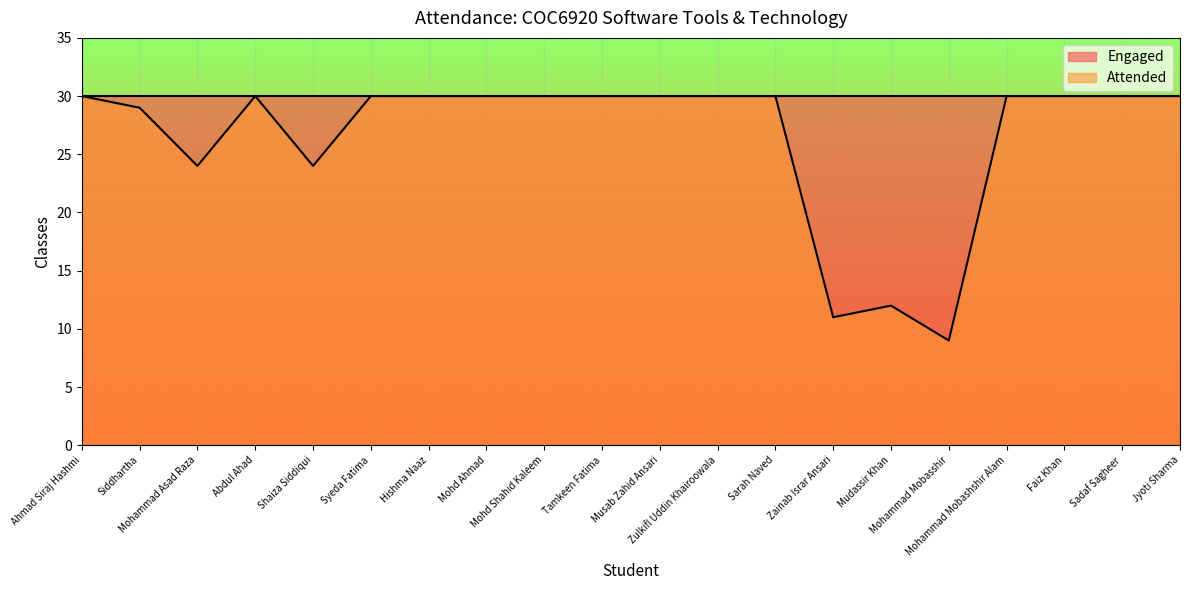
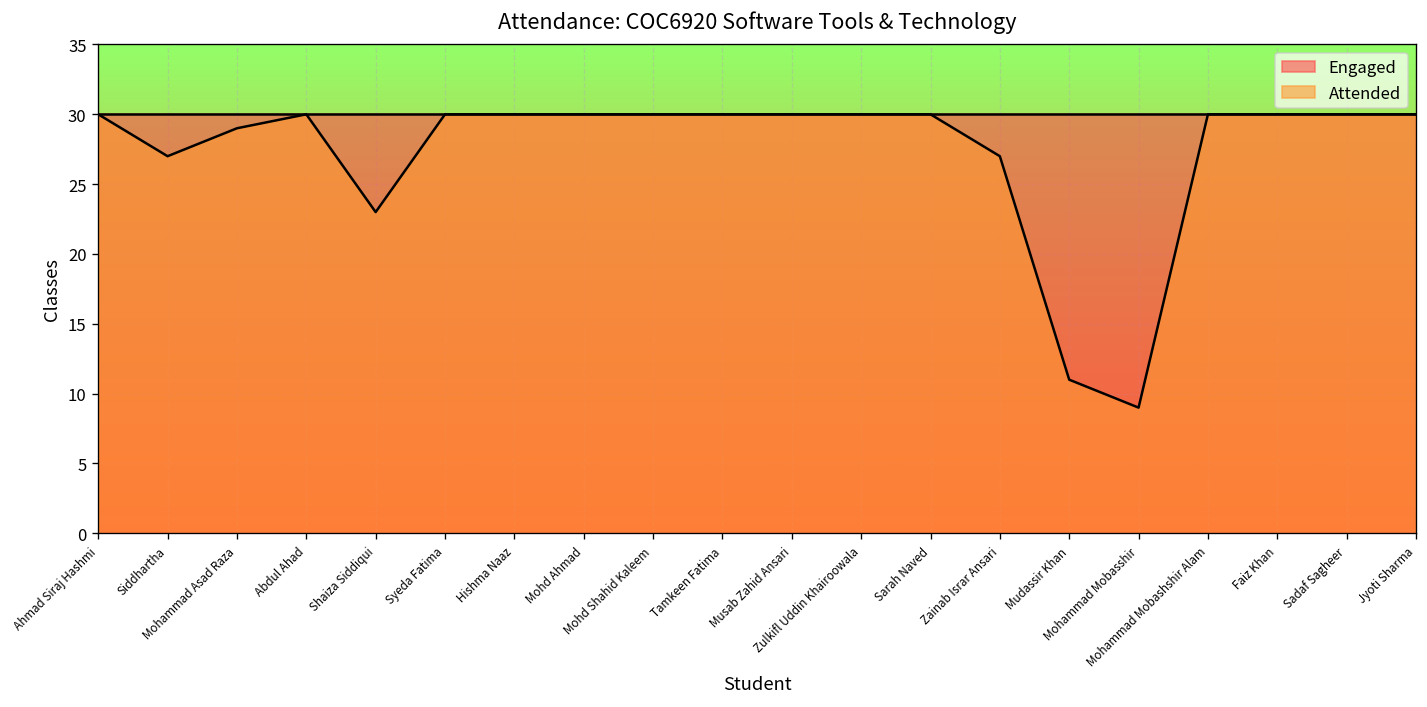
  {
    "Engaged": {
      "Siddhartha": 30,
      "Mohammad Asad Raza": 30,
      "Shaiza Siddiqui": 30,
      "Zainab Israr Ansari": 30,
      "Mudassir Khan": 30,
      "Mohammad Mobasshir": 30
    },
    "Attended": {
-     "Siddhartha": 29,
-     "Mohammad Asad Raza": 24,
-     "Shaiza Siddiqui": 24,
-     "Zainab Israr Ansari": 11,
-     "Mudassir Khan": 12,
+     "Siddhartha": 27,
+     "Mohammad Asad Raza": 29,
+     "Shaiza Siddiqui": 23,
+     "Zainab Israr Ansari": 27,
+     "Mudassir Khan": 11,
      "Mohammad Mobasshir": 9
    }
  }
